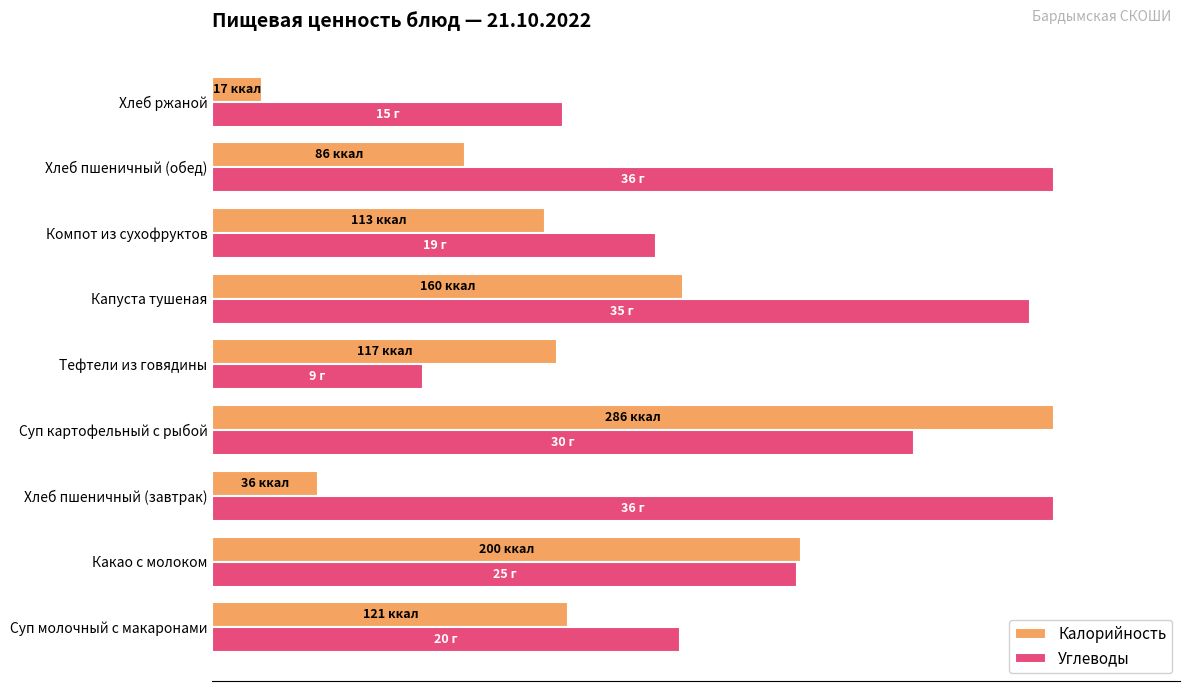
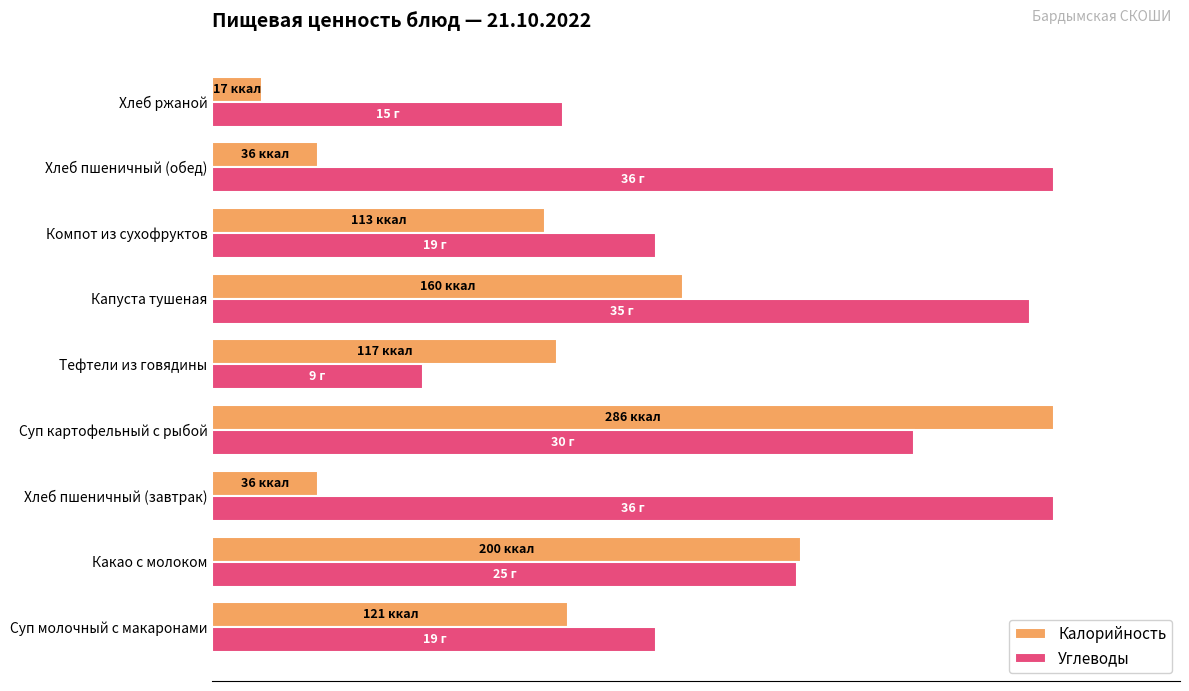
  {
    "Калорийность": {
-     "Хлеб пшеничный (обед)": 86
+     "Хлеб пшеничный (обед)": 36
    },
    "Углеводы": {
-     "Суп молочный с макаронами": 20
+     "Суп молочный с макаронами": 19
    }
  }
